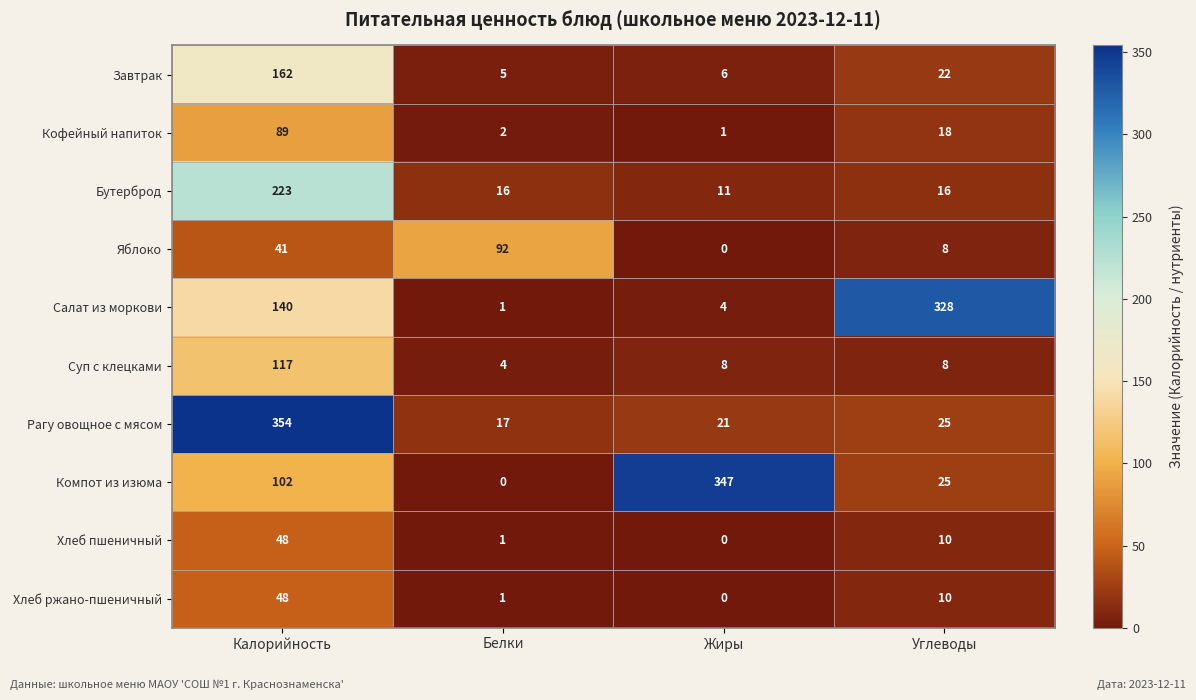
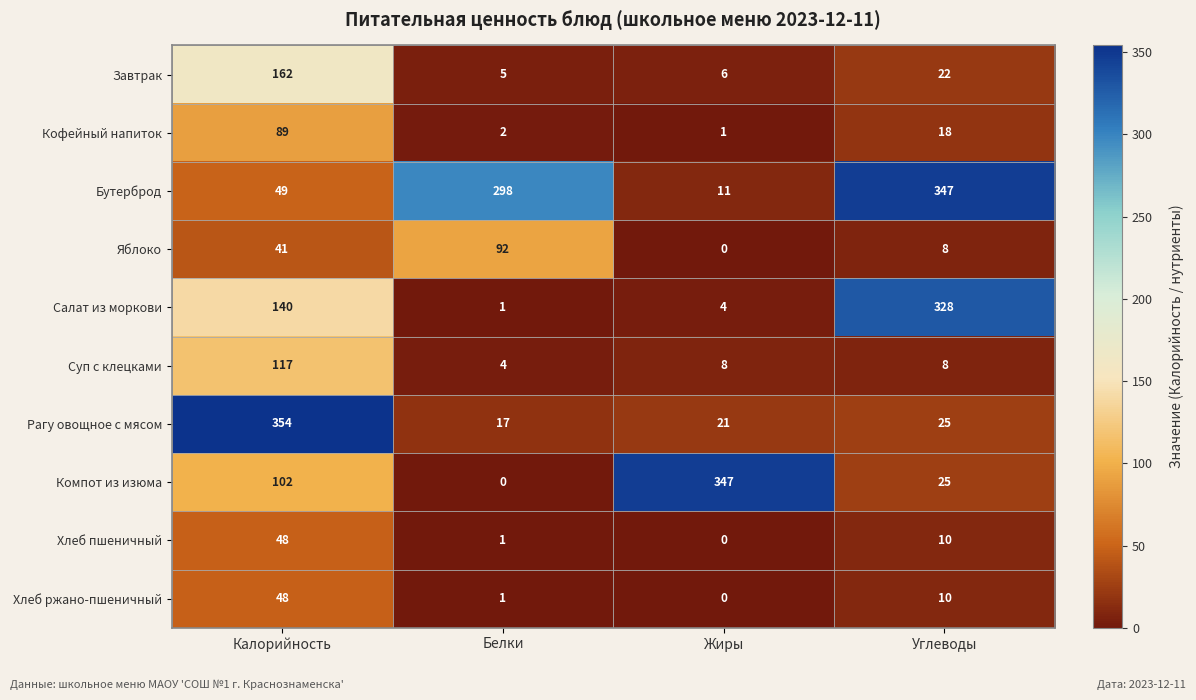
  {
    "Завтрак": {
      "Калорийность": 162,
      "Белки": 5,
      "Жиры": 6,
      "Углеводы": 22
    },
    "Кофейный напиток": {
      "Калорийность": 89,
      "Белки": 2,
      "Жиры": 1,
      "Углеводы": 18
    },
    "Бутерброд": {
-     "Калорийность": 223,
-     "Белки": 16,
+     "Калорийность": 49,
+     "Белки": 298,
      "Жиры": 11,
-     "Углеводы": 16
+     "Углеводы": 347
    },
    "Яблоко": {
      "Калорийность": 41,
      "Белки": 92,
      "Жиры": 0,
      "Углеводы": 8
    },
    "Салат из моркови": {
      "Калорийность": 140,
      "Белки": 1,
      "Жиры": 4,
      "Углеводы": 328
    },
    "Суп с клецками": {
      "Калорийность": 117,
      "Белки": 4,
      "Жиры": 8,
      "Углеводы": 8
    },
    "Рагу овощное с мясом": {
      "Калорийность": 354,
      "Белки": 17,
      "Жиры": 21,
      "Углеводы": 25
    },
    "Компот из изюма": {
      "Калорийность": 102,
      "Белки": 0,
      "Жиры": 347,
      "Углеводы": 25
    },
    "Хлеб пшеничный": {
      "Калорийность": 48,
      "Белки": 1,
      "Жиры": 0,
      "Углеводы": 10
    },
    "Хлеб ржано-пшеничный": {
      "Калорийность": 48,
      "Белки": 1,
      "Жиры": 0,
      "Углеводы": 10
    }
  }
